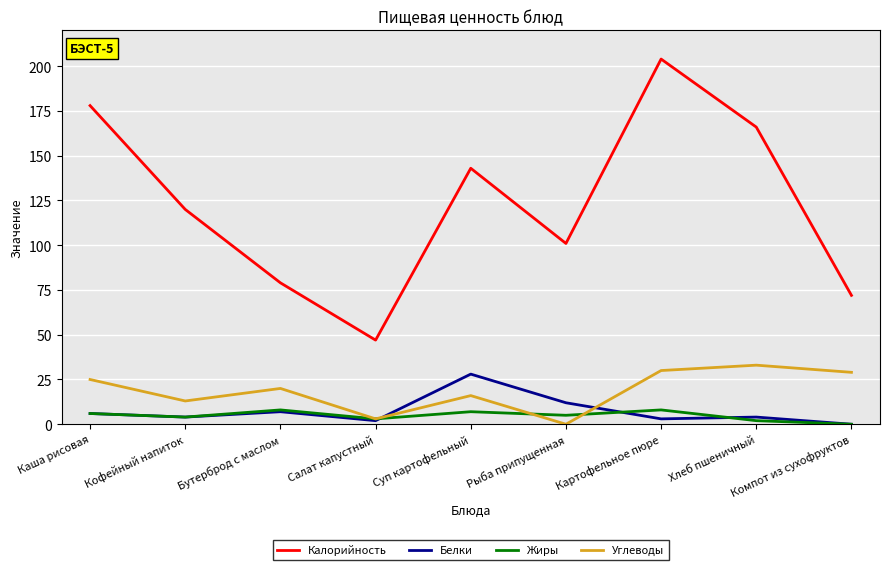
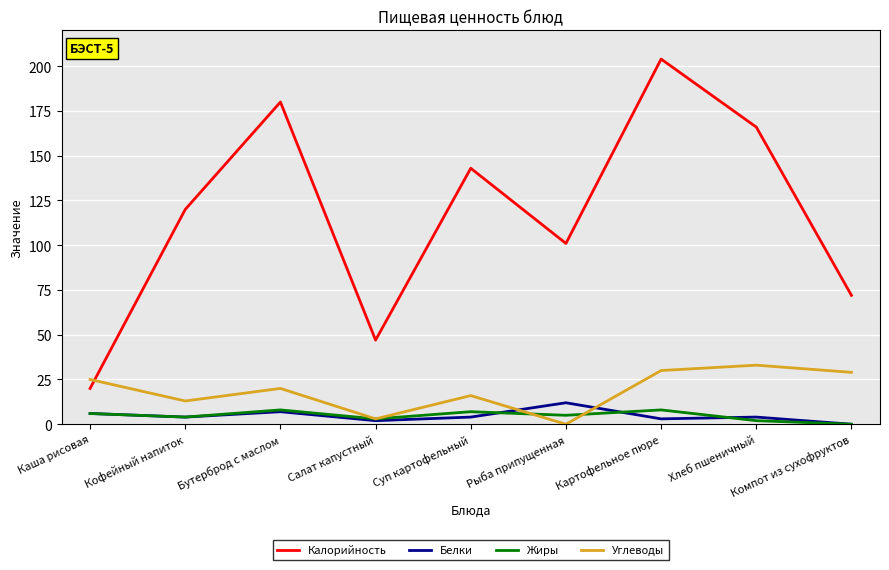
  {
    "Калорийность": {
-     "Каша рисовая": 178,
+     "Каша рисовая": 20,
      "Кофейный напиток": 120,
-     "Бутерброд с маслом": 79,
+     "Бутерброд с маслом": 180,
      "Салат капустный": 47,
      "Суп картофельный": 143,
      "Рыба припущенная": 101,
      "Картофельное пюре": 204,
      "Хлеб пшеничный": 166,
      "Компот из сухофруктов": 72
    },
    "Белки": {
-     "Суп картофельный": 28,
+     "Суп картофельный": 4,
      "Рыба припущенная": 12,
      "Картофельное пюре": 3,
      "Хлеб пшеничный": 4
    },
    "Жиры": {
      "Суп картофельный": 7,
      "Рыба припущенная": 5,
      "Картофельное пюре": 8,
      "Хлеб пшеничный": 2
    },
    "Углеводы": {
      "Каша рисовая": 25,
      "Кофейный напиток": 13,
      "Бутерброд с маслом": 20,
      "Суп картофельный": 16,
      "Рыба припущенная": 0,
      "Картофельное пюре": 30,
      "Хлеб пшеничный": 33,
      "Компот из сухофруктов": 29
    }
  }
